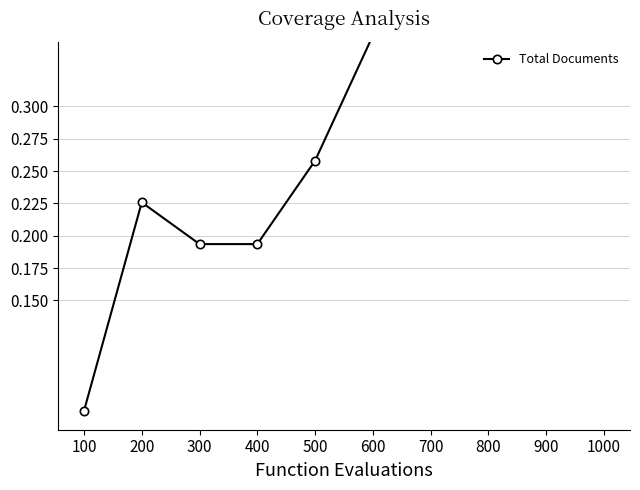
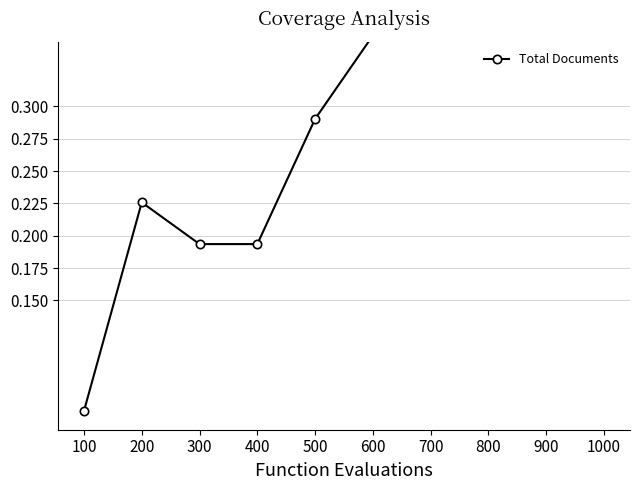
  {
    "100": 0.065,
    "200": 0.226,
    "300": 0.194,
    "400": 0.194,
-   "500": 0.258
+   "500": 0.290
  }
